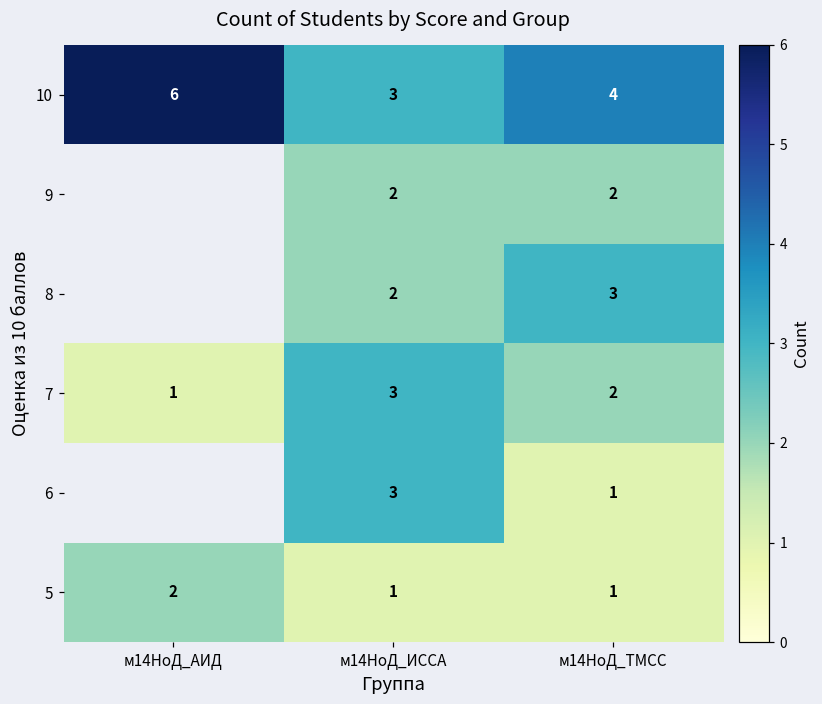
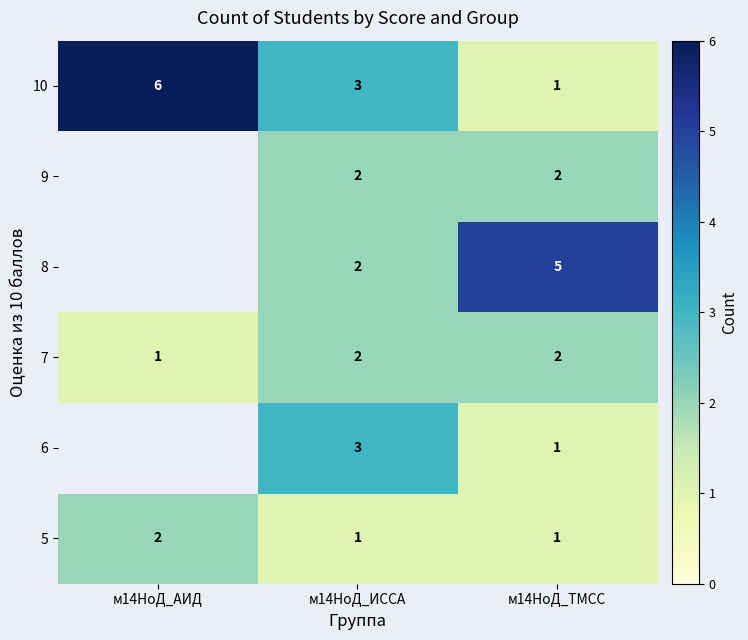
  {
    "10": {
      "м14НоД_АИД": 6,
      "м14НоД_ИССА": 3,
-     "м14НоД_ТМСС": 4
+     "м14НоД_ТМСС": 1
    },
    "9": {
      "м14НоД_ИССА": 2,
      "м14НоД_ТМСС": 2
    },
    "8": {
      "м14НоД_ИССА": 2,
-     "м14НоД_ТМСС": 3
+     "м14НоД_ТМСС": 5
    },
    "7": {
      "м14НоД_АИД": 1,
-     "м14НоД_ИССА": 3,
+     "м14НоД_ИССА": 2,
      "м14НоД_ТМСС": 2
    },
    "6": {
      "м14НоД_ИССА": 3,
      "м14НоД_ТМСС": 1
    },
    "5": {
      "м14НоД_АИД": 2,
      "м14НоД_ИССА": 1,
      "м14НоД_ТМСС": 1
    }
  }
